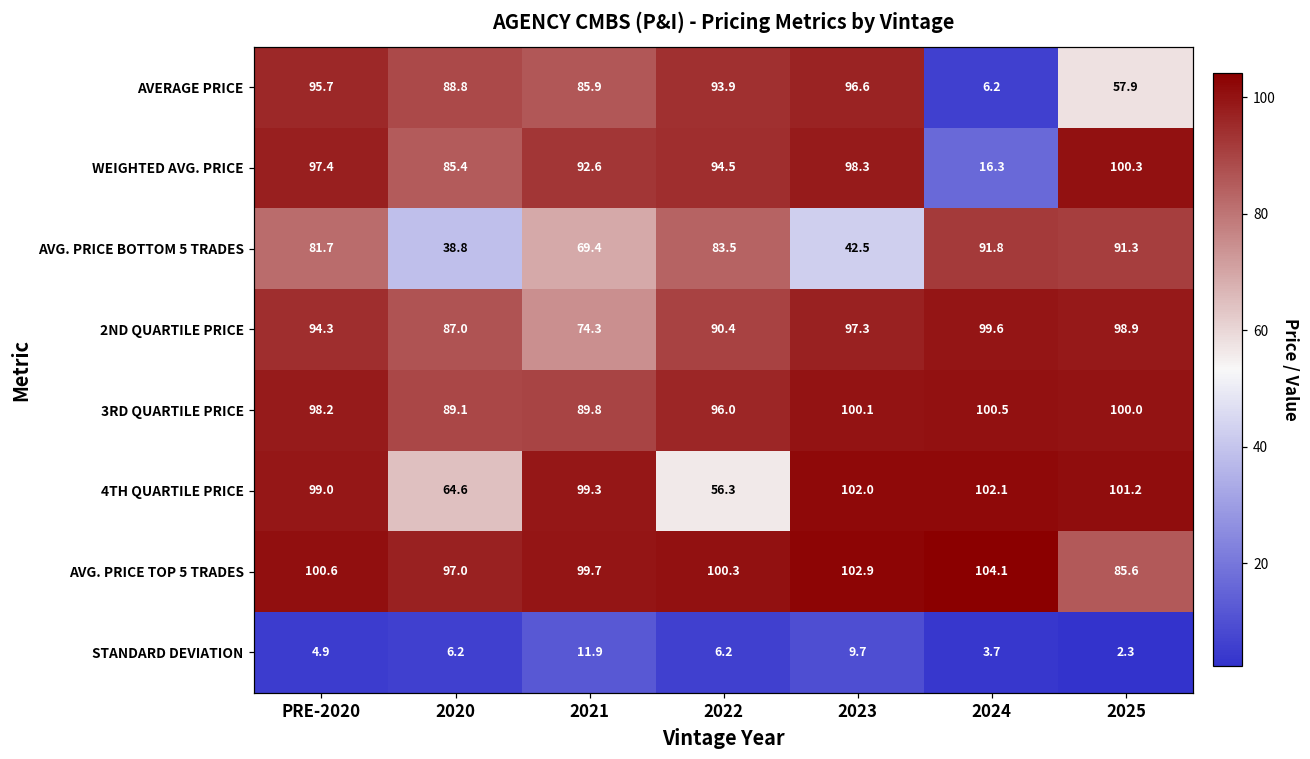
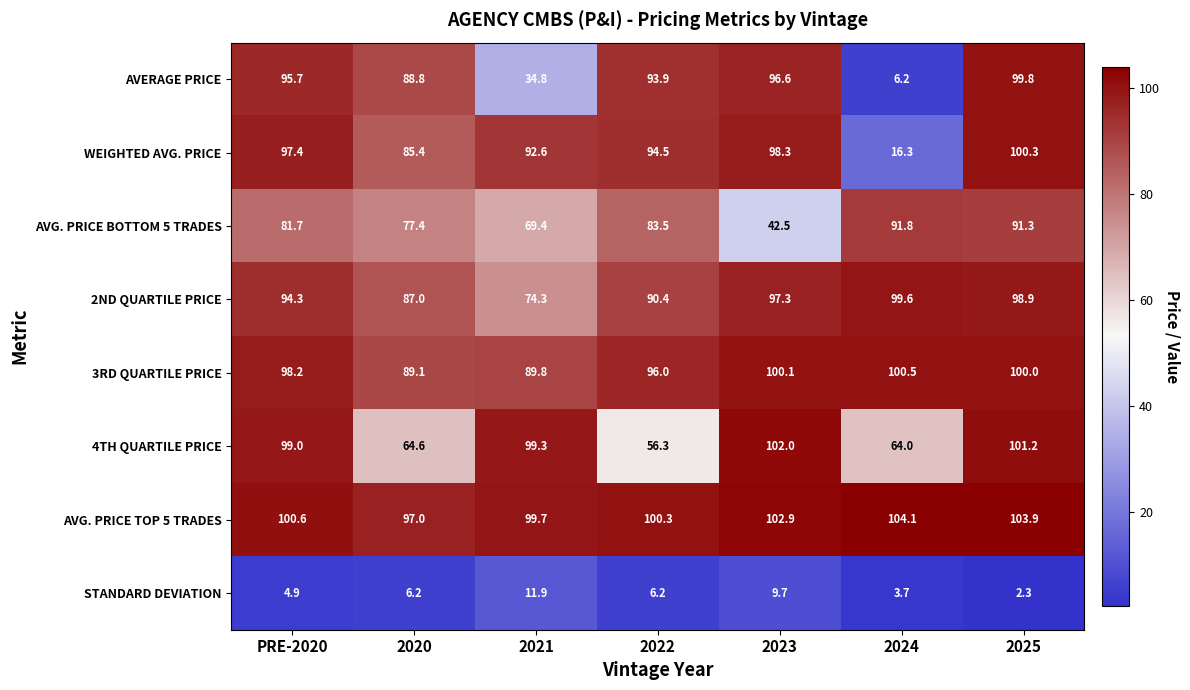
  {
    "AVERAGE PRICE": {
      "PRE-2020": 95.7,
      "2020": 88.8,
-     "2021": 85.9,
+     "2021": 34.8,
      "2022": 93.9,
      "2023": 96.6,
      "2024": 6.2,
-     "2025": 57.9
+     "2025": 99.8
    },
    "WEIGHTED AVG. PRICE": {
      "PRE-2020": 97.4,
      "2020": 85.4,
      "2021": 92.6,
      "2022": 94.5,
      "2023": 98.3,
      "2024": 16.3,
      "2025": 100.3
    },
    "AVG. PRICE BOTTOM 5 TRADES": {
      "PRE-2020": 81.7,
-     "2020": 38.8,
+     "2020": 77.4,
      "2021": 69.4,
      "2022": 83.5,
      "2023": 42.5,
      "2024": 91.8,
      "2025": 91.3
    },
    "2ND QUARTILE PRICE": {
      "PRE-2020": 94.3,
      "2020": 87.0,
      "2021": 74.3,
      "2022": 90.4,
      "2023": 97.3,
      "2024": 99.6,
      "2025": 98.9
    },
    "3RD QUARTILE PRICE": {
      "PRE-2020": 98.2,
      "2020": 89.1,
      "2021": 89.8,
      "2022": 96.0,
      "2023": 100.1,
      "2024": 100.5,
      "2025": 100.0
    },
    "4TH QUARTILE PRICE": {
      "PRE-2020": 99.0,
      "2020": 64.6,
      "2021": 99.3,
      "2022": 56.3,
      "2023": 102.0,
-     "2024": 102.1,
+     "2024": 64.0,
      "2025": 101.2
    },
    "AVG. PRICE TOP 5 TRADES": {
      "PRE-2020": 100.6,
      "2020": 97.0,
      "2021": 99.7,
      "2022": 100.3,
      "2023": 102.9,
      "2024": 104.1,
-     "2025": 85.6
+     "2025": 103.9
    },
    "STANDARD DEVIATION": {
      "PRE-2020": 4.9,
      "2020": 6.2,
      "2021": 11.9,
      "2022": 6.2,
      "2023": 9.7,
      "2024": 3.7,
      "2025": 2.3
    }
  }
